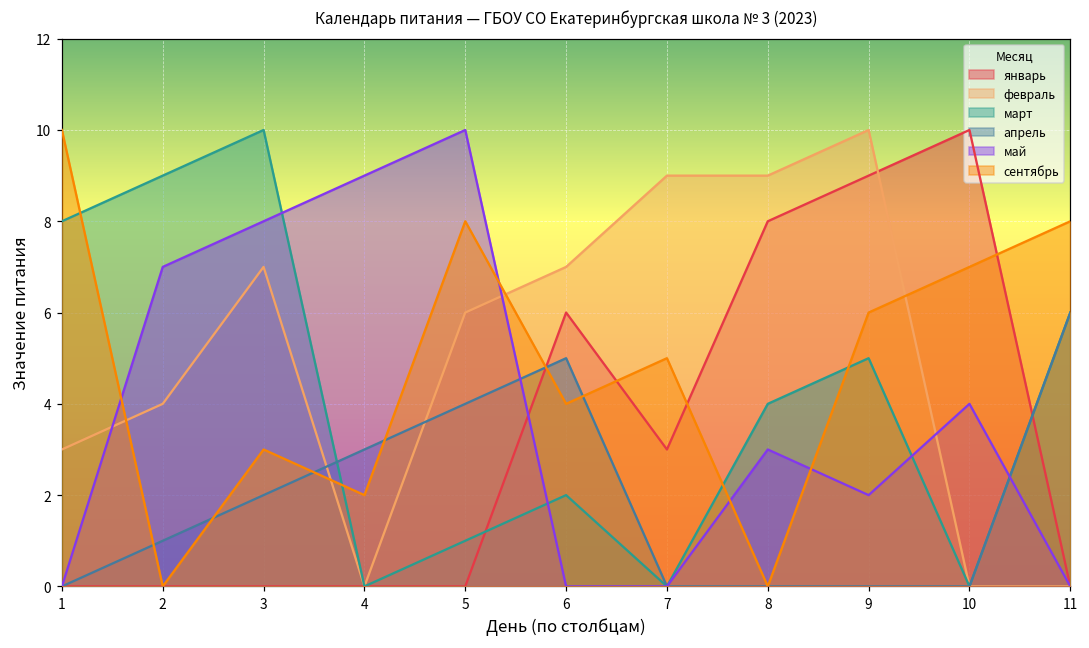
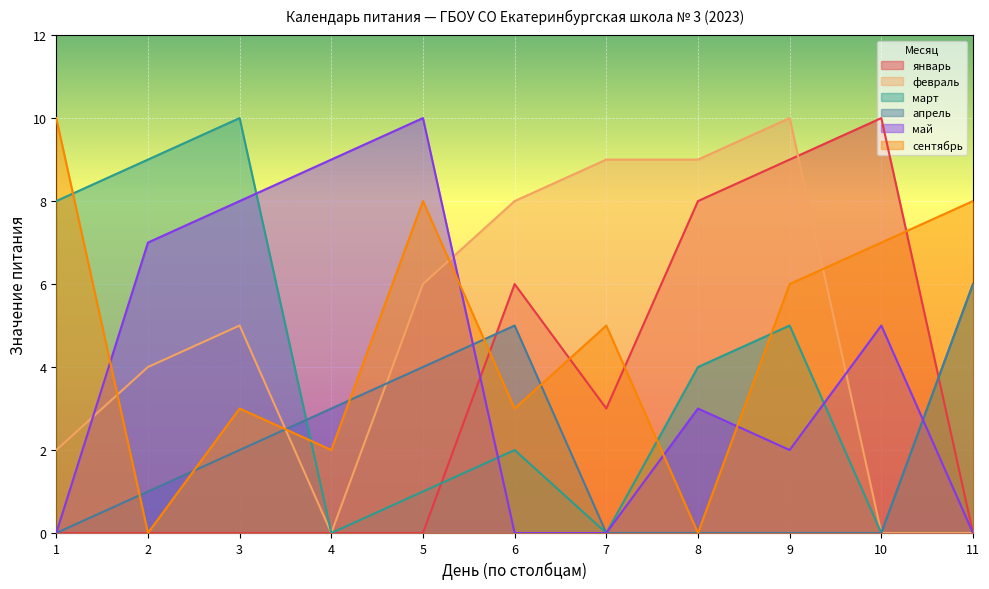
  {
    "январь": {
      "3": 0,
      "5": 0,
      "6": 6,
      "7": 3,
      "8": 8,
      "9": 9
    },
    "февраль": {
-     "1": 3,
+     "1": 2,
      "2": 4,
-     "3": 7,
+     "3": 5,
      "5": 6,
-     "6": 7,
+     "6": 8,
      "7": 9,
      "8": 9,
      "9": 10
    },
    "май": {
      "2": 7,
      "3": 8,
      "4": 9,
      "5": 10,
      "6": 0,
      "8": 3,
      "9": 2,
-     "10": 4
+     "10": 5
    },
    "сентябрь": {
      "1": 10,
      "3": 3,
      "4": 2,
      "5": 8,
-     "6": 4,
+     "6": 3,
      "7": 5,
      "9": 6,
      "10": 7,
      "11": 8
    }
  }
